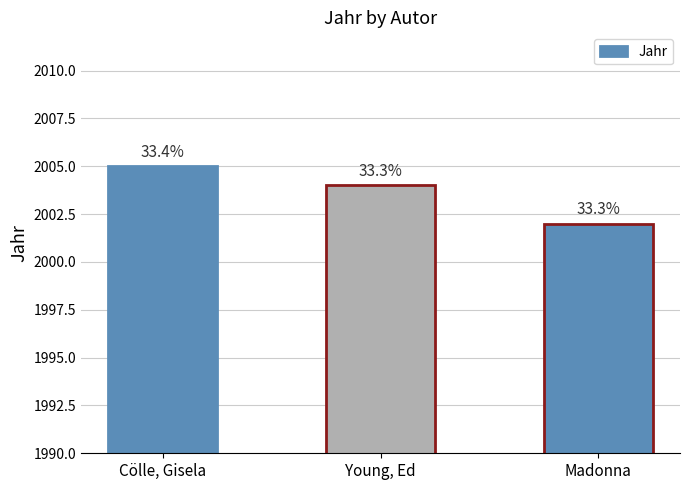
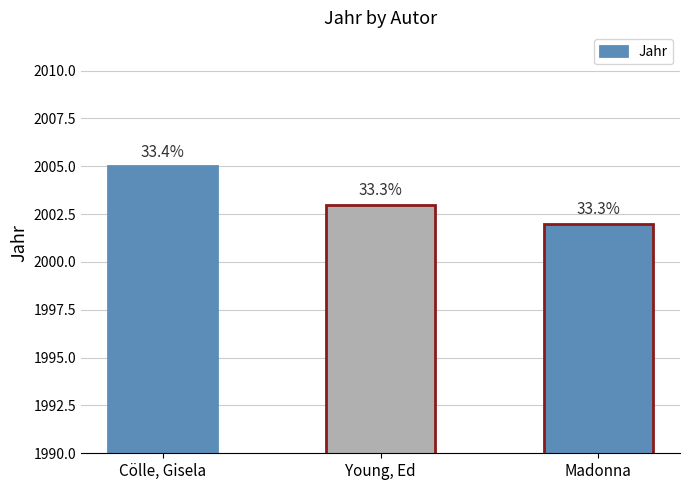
  {
-   "Young, Ed": 2004
+   "Young, Ed": 2003
  }
